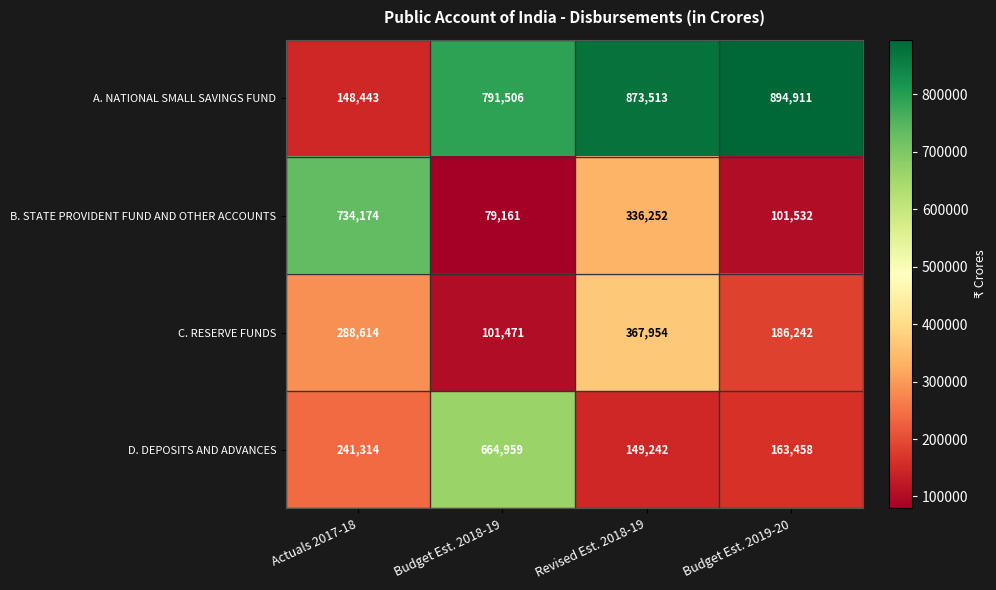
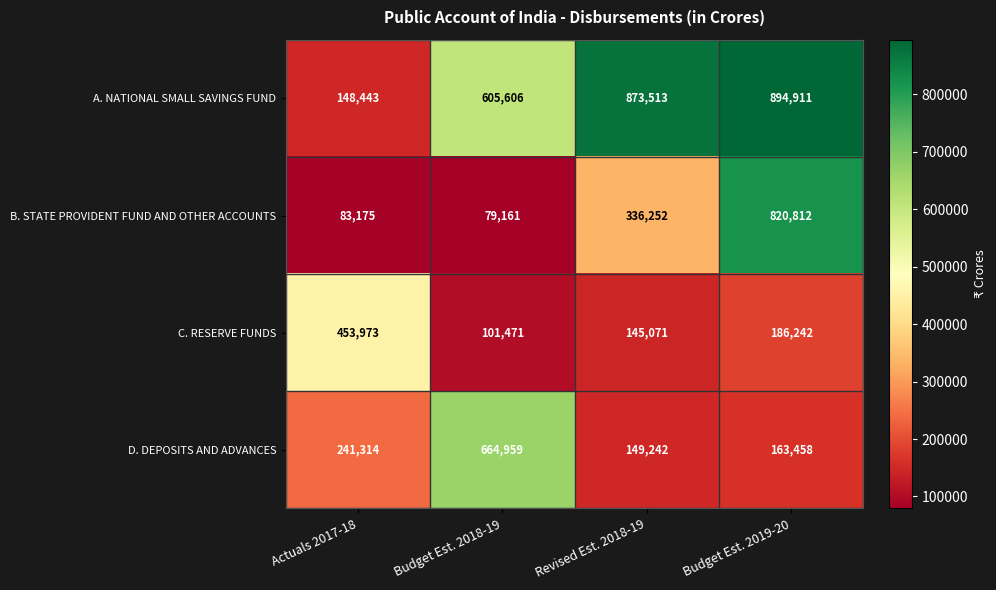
  {
    "A. NATIONAL SMALL SAVINGS FUND": {
      "Actuals 2017-18": "148,443",
-     "Budget Est. 2018-19": "791,506",
+     "Budget Est. 2018-19": "605,606",
      "Revised Est. 2018-19": "873,513",
      "Budget Est. 2019-20": "894,911"
    },
    "B. STATE PROVIDENT FUND AND OTHER ACCOUNTS": {
-     "Actuals 2017-18": "734,174",
+     "Actuals 2017-18": "83,175",
      "Budget Est. 2018-19": "79,161",
      "Revised Est. 2018-19": "336,252",
-     "Budget Est. 2019-20": "101,532"
+     "Budget Est. 2019-20": "820,812"
    },
    "C. RESERVE FUNDS": {
-     "Actuals 2017-18": "288,614",
+     "Actuals 2017-18": "453,973",
      "Budget Est. 2018-19": "101,471",
-     "Revised Est. 2018-19": "367,954",
+     "Revised Est. 2018-19": "145,071",
      "Budget Est. 2019-20": "186,242"
    },
    "D. DEPOSITS AND ADVANCES": {
      "Actuals 2017-18": "241,314",
      "Budget Est. 2018-19": "664,959",
      "Revised Est. 2018-19": "149,242",
      "Budget Est. 2019-20": "163,458"
    }
  }
